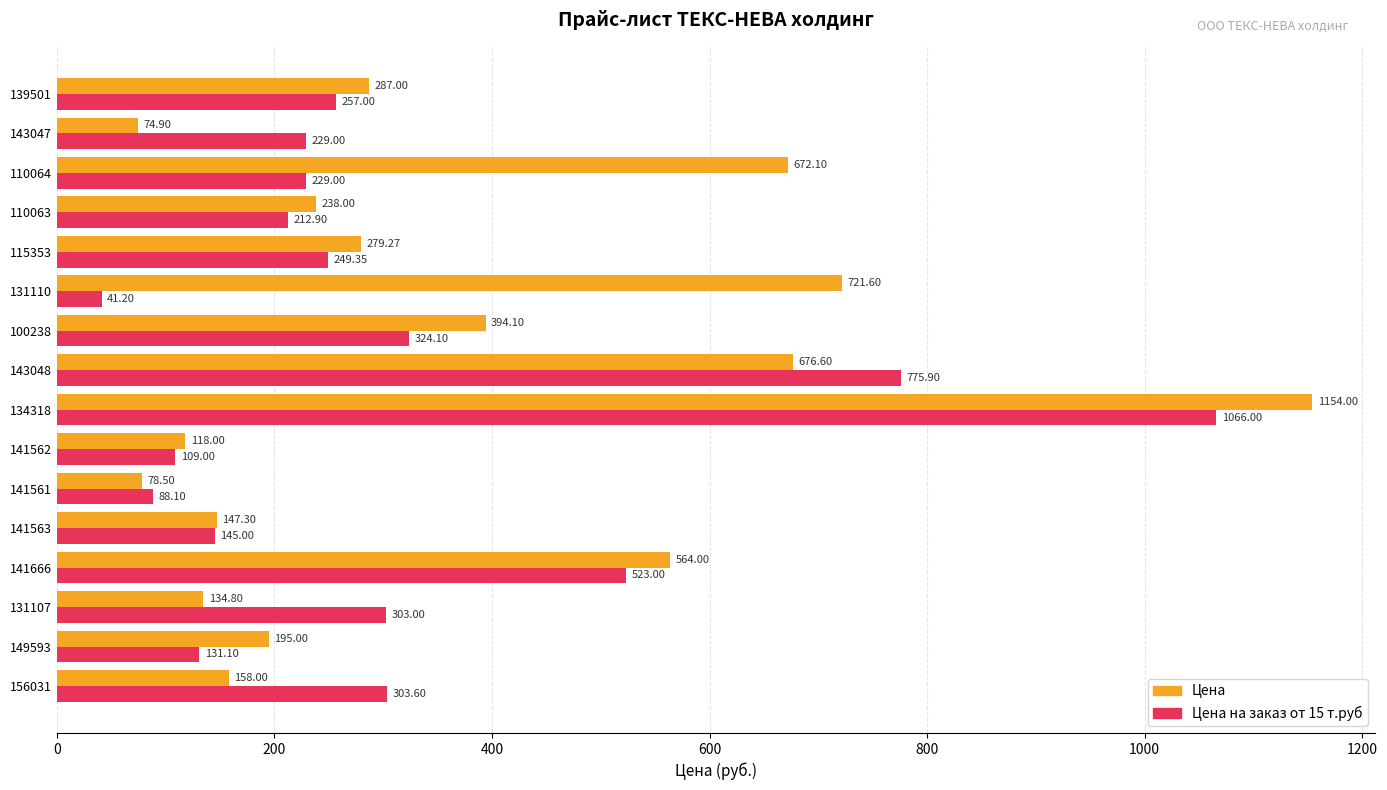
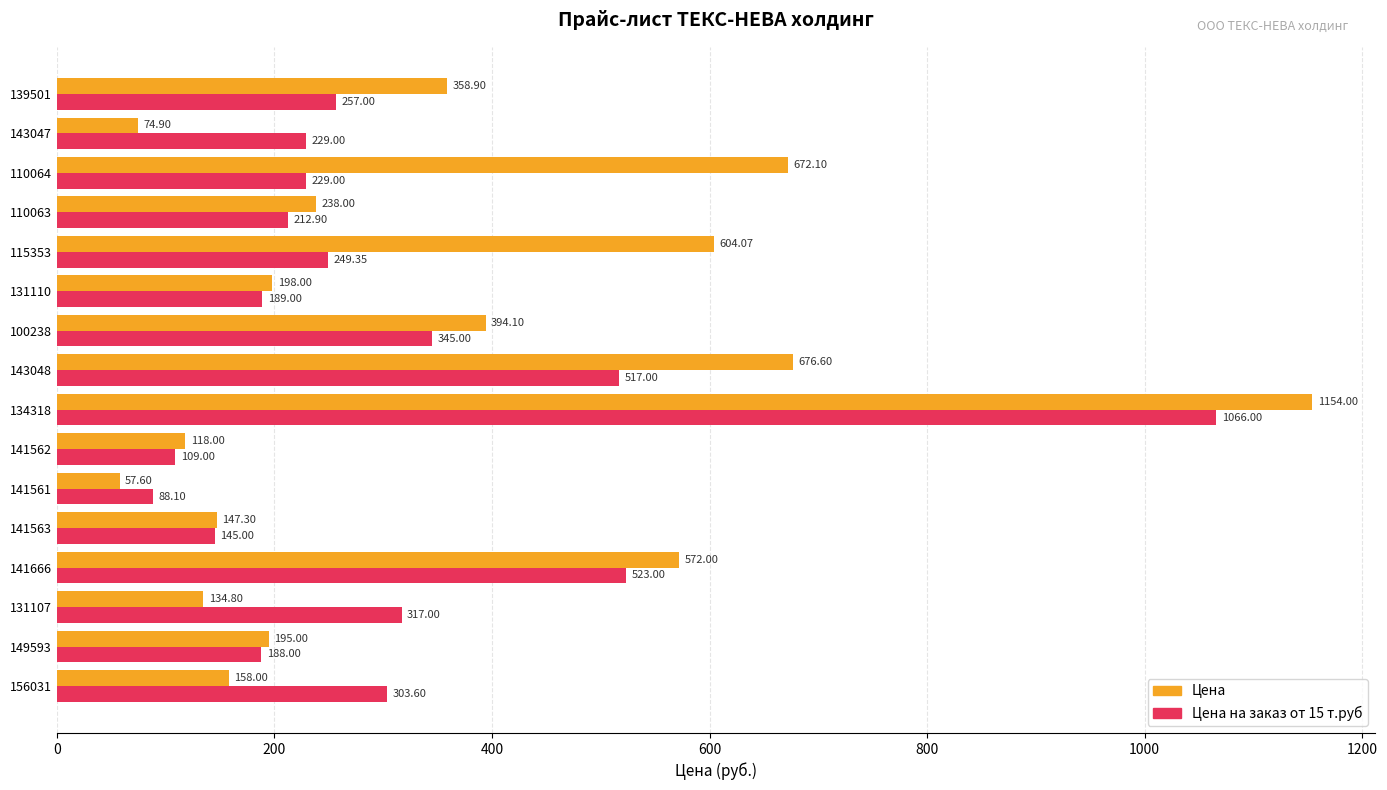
  {
    "Цена": {
-     "139501": 287.00,
+     "139501": 358.90,
      "143047": 74.90,
      "110064": 672.10,
      "110063": 238.00,
-     "115353": 279.27,
-     "131110": 721.60,
+     "115353": 604.07,
+     "131110": 198.00,
      "100238": 394.10,
      "143048": 676.60,
      "134318": 1154.00,
      "141562": 118.00,
-     "141561": 78.50,
+     "141561": 57.60,
      "141563": 147.30,
-     "141666": 564.00,
+     "141666": 572.00,
      "131107": 134.80,
      "149593": 195.00,
      "156031": 158.00
    },
    "Цена на заказ от 15 т.руб": {
      "139501": 257.00,
      "143047": 229.00,
      "110064": 229.00,
      "110063": 212.90,
      "115353": 249.35,
-     "131110": 41.20,
-     "100238": 324.10,
-     "143048": 775.90,
+     "131110": 189.00,
+     "100238": 345.00,
+     "143048": 517.00,
      "134318": 1066.00,
      "141562": 109.00,
      "141561": 88.10,
      "141563": 145.00,
      "141666": 523.00,
-     "131107": 303.00,
-     "149593": 131.10,
+     "131107": 317.00,
+     "149593": 188.00,
      "156031": 303.60
    }
  }
